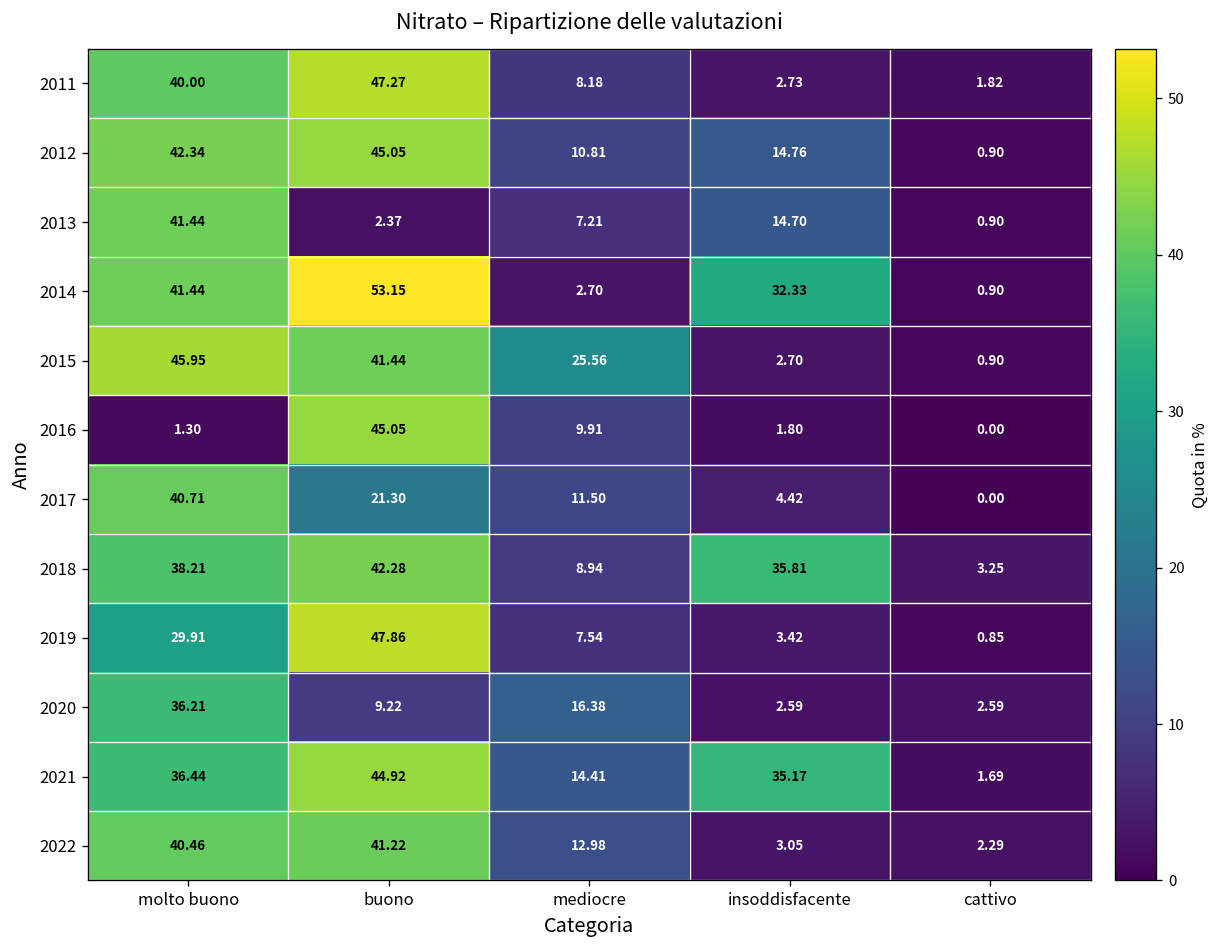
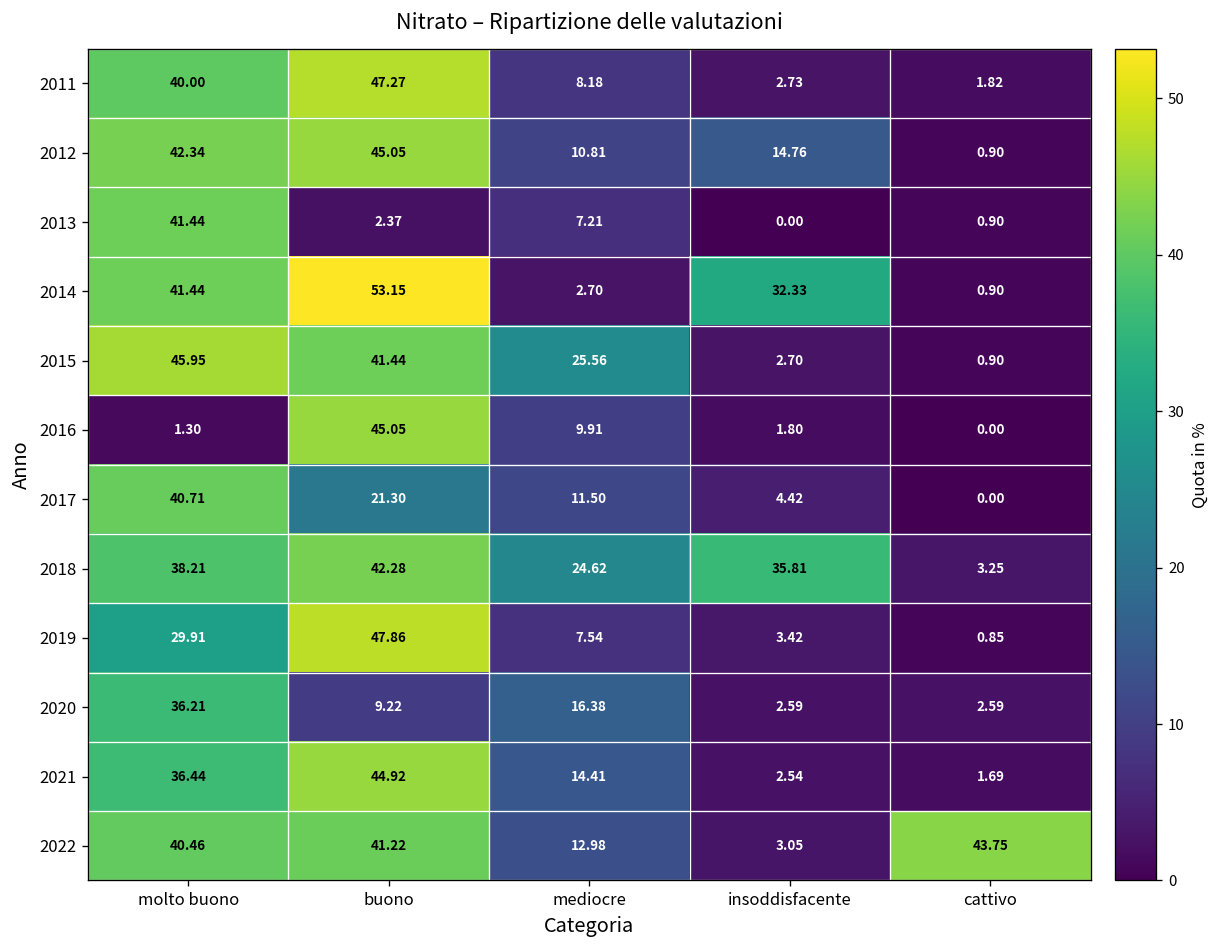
  {
    "2011": {
      "molto buono": 40.00,
      "buono": 47.27,
      "mediocre": 8.18,
      "insoddisfacente": 2.73,
      "cattivo": 1.82
    },
    "2012": {
      "molto buono": 42.34,
      "buono": 45.05,
      "mediocre": 10.81,
      "insoddisfacente": 14.76,
      "cattivo": 0.90
    },
    "2013": {
      "molto buono": 41.44,
      "buono": 2.37,
      "mediocre": 7.21,
-     "insoddisfacente": 14.70,
+     "insoddisfacente": 0.00,
      "cattivo": 0.90
    },
    "2014": {
      "molto buono": 41.44,
      "buono": 53.15,
      "mediocre": 2.70,
      "insoddisfacente": 32.33,
      "cattivo": 0.90
    },
    "2015": {
      "molto buono": 45.95,
      "buono": 41.44,
      "mediocre": 25.56,
      "insoddisfacente": 2.70,
      "cattivo": 0.90
    },
    "2016": {
      "molto buono": 1.30,
      "buono": 45.05,
      "mediocre": 9.91,
      "insoddisfacente": 1.80,
      "cattivo": 0.00
    },
    "2017": {
      "molto buono": 40.71,
      "buono": 21.30,
      "mediocre": 11.50,
      "insoddisfacente": 4.42,
      "cattivo": 0.00
    },
    "2018": {
      "molto buono": 38.21,
      "buono": 42.28,
-     "mediocre": 8.94,
+     "mediocre": 24.62,
      "insoddisfacente": 35.81,
      "cattivo": 3.25
    },
    "2019": {
      "molto buono": 29.91,
      "buono": 47.86,
      "mediocre": 7.54,
      "insoddisfacente": 3.42,
      "cattivo": 0.85
    },
    "2020": {
      "molto buono": 36.21,
      "buono": 9.22,
      "mediocre": 16.38,
      "insoddisfacente": 2.59,
      "cattivo": 2.59
    },
    "2021": {
      "molto buono": 36.44,
      "buono": 44.92,
      "mediocre": 14.41,
-     "insoddisfacente": 35.17,
+     "insoddisfacente": 2.54,
      "cattivo": 1.69
    },
    "2022": {
      "molto buono": 40.46,
      "buono": 41.22,
      "mediocre": 12.98,
      "insoddisfacente": 3.05,
-     "cattivo": 2.29
+     "cattivo": 43.75
    }
  }
